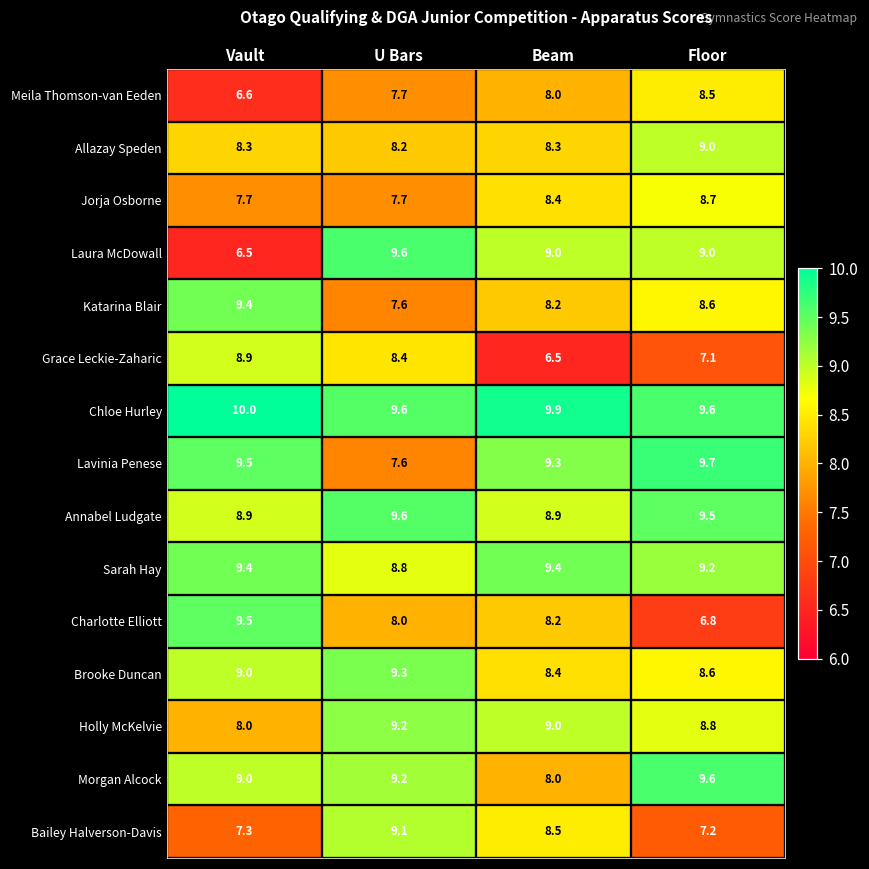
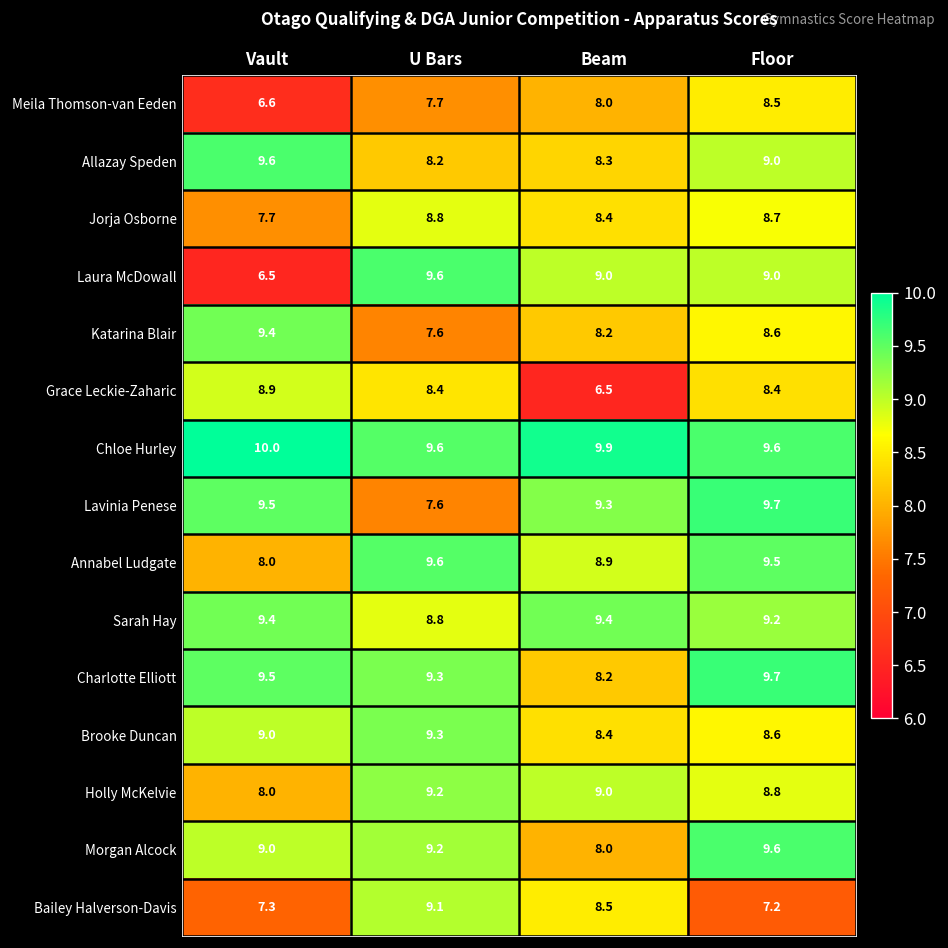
  {
    "Meila Thomson-van Eeden": {
      "Vault": 6.6,
      "U Bars": 7.7,
      "Beam": 8.0,
      "Floor": 8.5
    },
    "Allazay Speden": {
-     "Vault": 8.3,
+     "Vault": 9.6,
      "U Bars": 8.2,
      "Beam": 8.3,
      "Floor": 9.0
    },
    "Jorja Osborne": {
      "Vault": 7.7,
-     "U Bars": 7.7,
+     "U Bars": 8.8,
      "Beam": 8.4,
      "Floor": 8.7
    },
    "Laura McDowall": {
      "Vault": 6.5,
      "U Bars": 9.6,
      "Beam": 9.0,
      "Floor": 9.0
    },
    "Katarina Blair": {
      "Vault": 9.4,
      "U Bars": 7.6,
      "Beam": 8.2,
      "Floor": 8.6
    },
    "Grace Leckie-Zaharic": {
      "Vault": 8.9,
      "U Bars": 8.4,
      "Beam": 6.5,
-     "Floor": 7.1
+     "Floor": 8.4
    },
    "Chloe Hurley": {
      "Vault": 10.0,
      "U Bars": 9.6,
      "Beam": 9.9,
      "Floor": 9.6
    },
    "Lavinia Penese": {
      "Vault": 9.5,
      "U Bars": 7.6,
      "Beam": 9.3,
      "Floor": 9.7
    },
    "Annabel Ludgate": {
-     "Vault": 8.9,
+     "Vault": 8.0,
      "U Bars": 9.6,
      "Beam": 8.9,
      "Floor": 9.5
    },
    "Sarah Hay": {
      "Vault": 9.4,
      "U Bars": 8.8,
      "Beam": 9.4,
      "Floor": 9.2
    },
    "Charlotte Elliott": {
      "Vault": 9.5,
-     "U Bars": 8.0,
+     "U Bars": 9.3,
      "Beam": 8.2,
-     "Floor": 6.8
+     "Floor": 9.7
    },
    "Brooke Duncan": {
      "Vault": 9.0,
      "U Bars": 9.3,
      "Beam": 8.4,
      "Floor": 8.6
    },
    "Holly McKelvie": {
      "Vault": 8.0,
      "U Bars": 9.2,
      "Beam": 9.0,
      "Floor": 8.8
    },
    "Morgan Alcock": {
      "Vault": 9.0,
      "U Bars": 9.2,
      "Beam": 8.0,
      "Floor": 9.6
    },
    "Bailey Halverson-Davis": {
      "Vault": 7.3,
      "U Bars": 9.1,
      "Beam": 8.5,
      "Floor": 7.2
    }
  }
